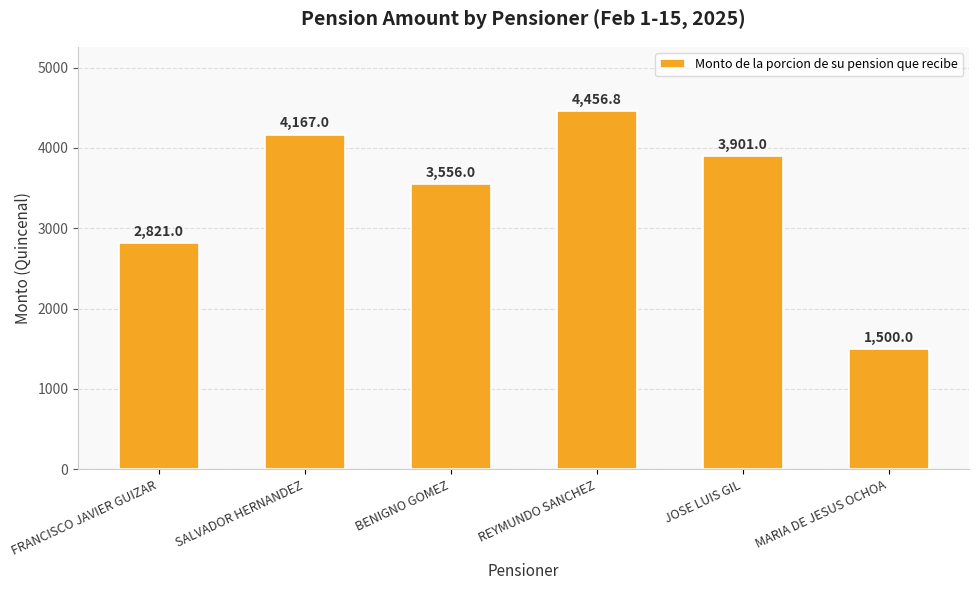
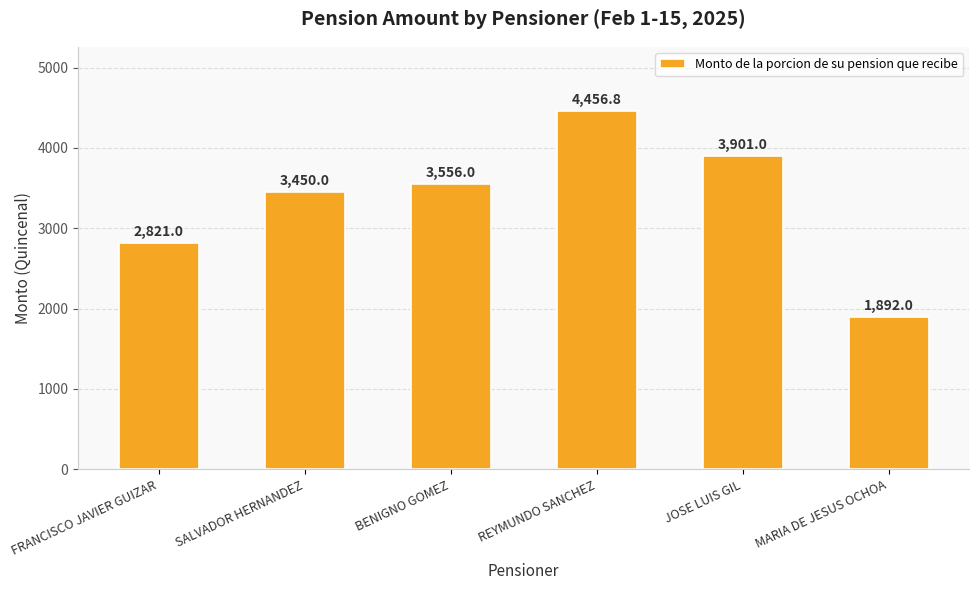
  {
    "FRANCISCO JAVIER GUIZAR": "2,821.0",
-   "SALVADOR HERNANDEZ": "4,167.0",
+   "SALVADOR HERNANDEZ": "3,450.0",
    "BENIGNO GOMEZ": "3,556.0",
    "REYMUNDO SANCHEZ": "4,456.8",
    "JOSE LUIS GIL": "3,901.0",
-   "MARIA DE JESUS OCHOA": "1,500.0"
+   "MARIA DE JESUS OCHOA": "1,892.0"
  }
